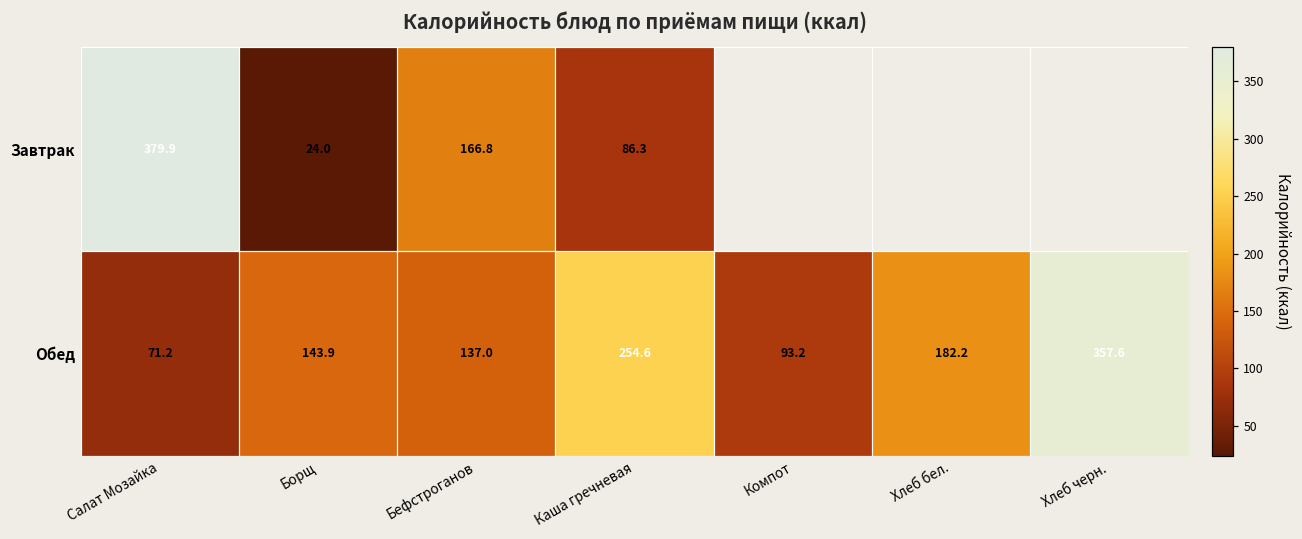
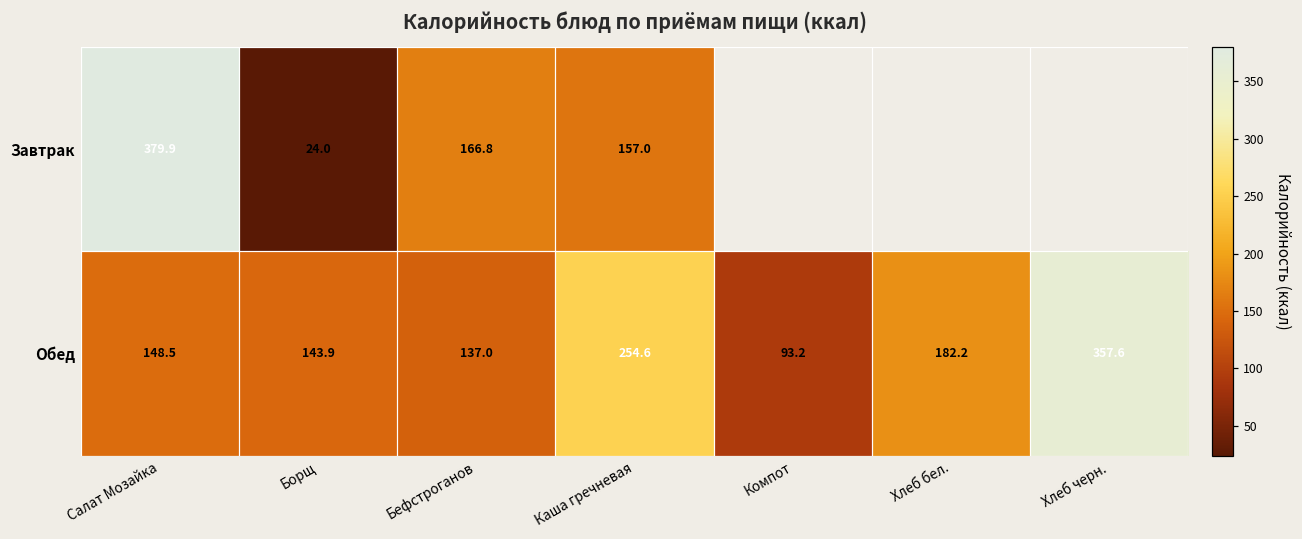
  {
    "Завтрак": {
      "Борщ": 24.0,
      "Бефстроганов": 166.8,
-     "Каша гречневая": 86.3
+     "Каша гречневая": 157.0
    },
    "Обед": {
-     "Салат Мозайка": 71.2,
+     "Салат Мозайка": 148.5,
      "Борщ": 143.9,
      "Бефстроганов": 137.0,
      "Каша гречневая": 254.6,
      "Компот": 93.2,
      "Хлеб бел.": 182.2
    }
  }
